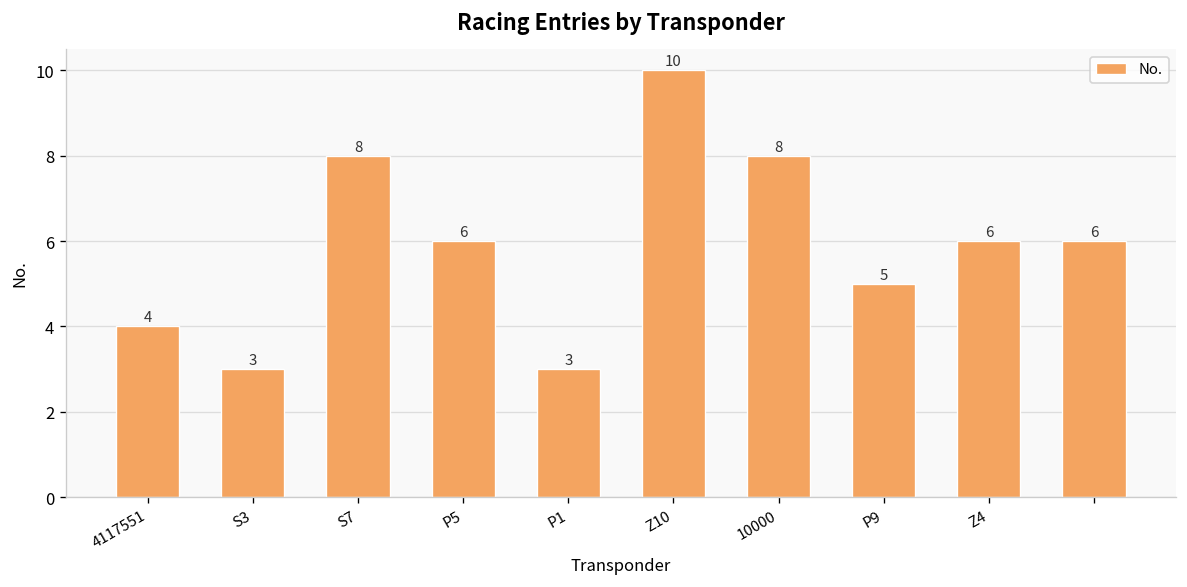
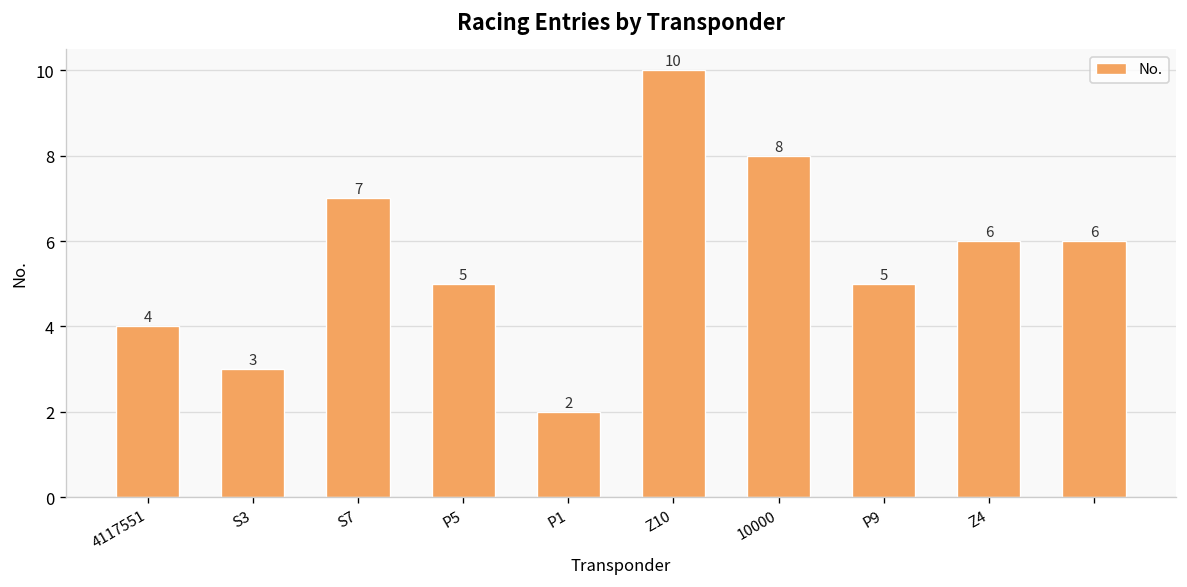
  {
    "4117551": 4,
    "S3": 3,
-   "S7": 8,
-   "P5": 6,
-   "P1": 3,
+   "S7": 7,
+   "P5": 5,
+   "P1": 2,
    "Z10": 10,
    "10000": 8,
    "P9": 5,
    "Z4": 6
  }
